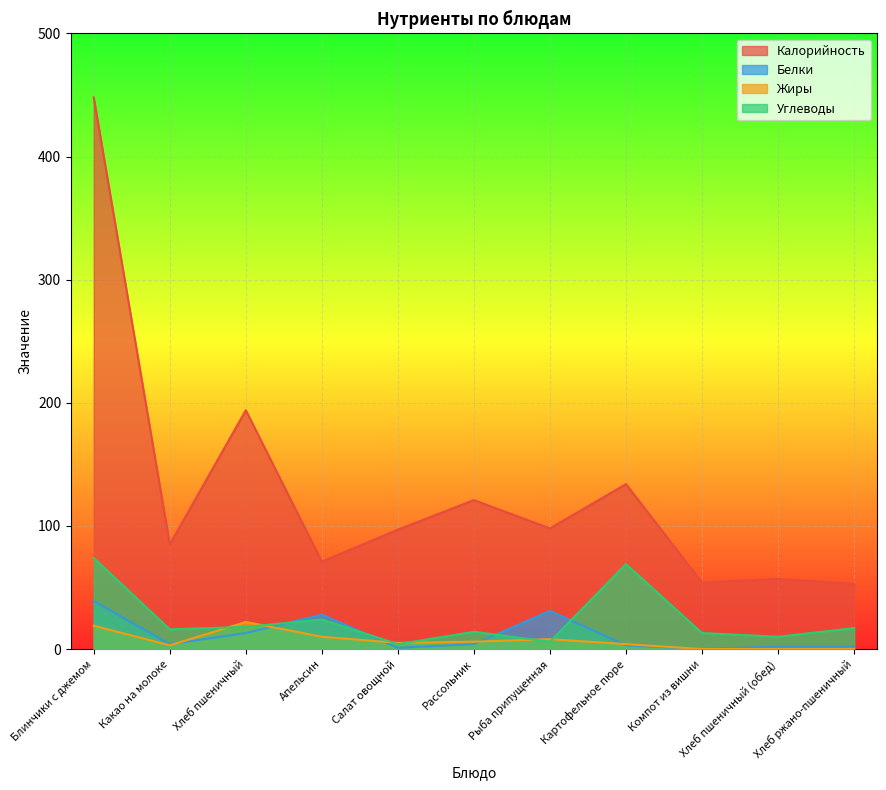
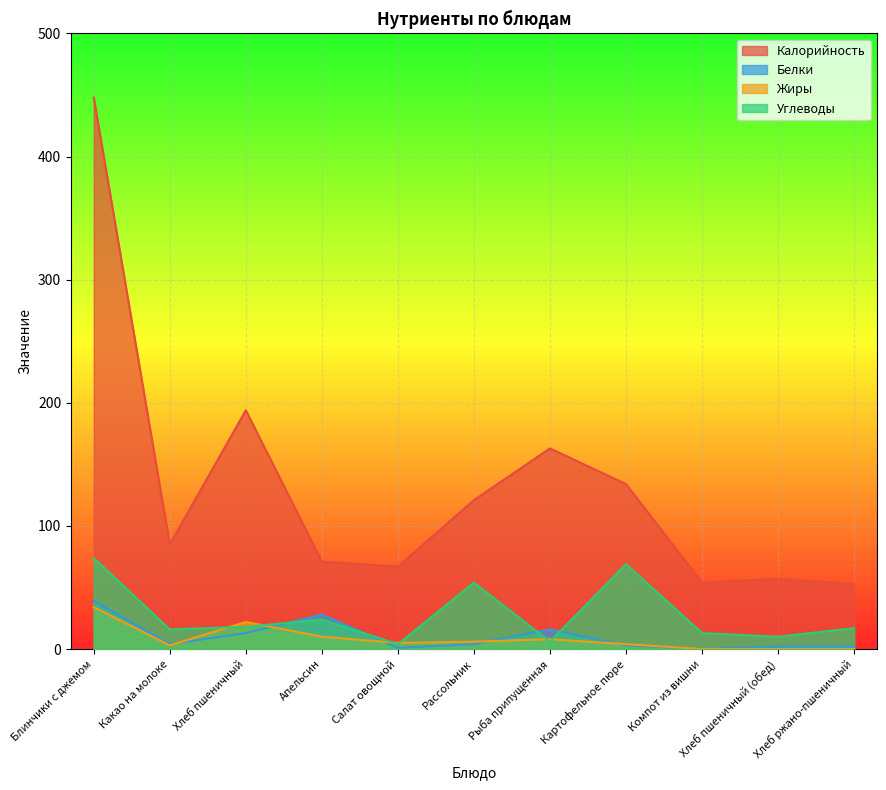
  {
    "Калорийность": {
      "Блинчики с джемом": 448,
      "Какао на молоке": 85,
      "Хлеб пшеничный": 194,
      "Апельсин": 71,
-     "Салат овощной": 97,
+     "Салат овощной": 67,
      "Рассольник": 121,
-     "Рыба припущенная": 98,
+     "Рыба припущенная": 163,
      "Картофельное пюре": 134,
      "Компот из вишни": 54,
      "Хлеб пшеничный (обед)": 57,
      "Хлеб ржано-пшеничный": 53
    },
    "Белки": {
      "Блинчики с джемом": 39,
      "Хлеб пшеничный": 13,
      "Апельсин": 28,
      "Салат овощной": 1,
-     "Рыба припущенная": 31
+     "Рыба припущенная": 16
    },
    "Жиры": {
-     "Блинчики с джемом": 19,
+     "Блинчики с джемом": 34,
      "Хлеб пшеничный": 22,
      "Апельсин": 10
    },
    "Углеводы": {
      "Блинчики с джемом": 74,
      "Какао на молоке": 16,
      "Хлеб пшеничный": 18,
      "Апельсин": 24,
-     "Рассольник": 14,
+     "Рассольник": 54,
      "Картофельное пюре": 69,
      "Компот из вишни": 13,
      "Хлеб пшеничный (обед)": 10,
      "Хлеб ржано-пшеничный": 17
    }
  }
